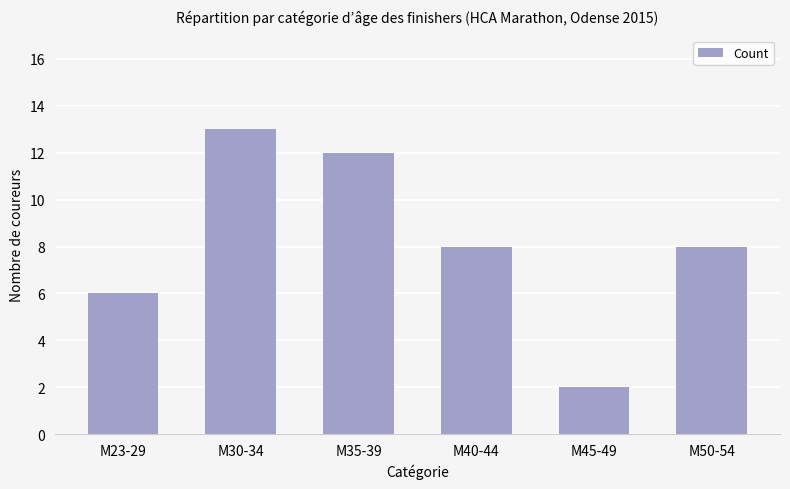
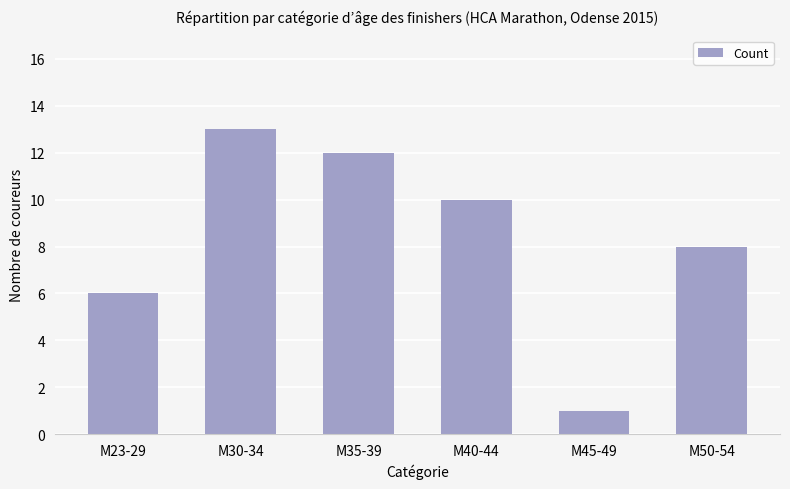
  {
    "M23-29": 6,
    "M30-34": 13,
    "M35-39": 12,
-   "M40-44": 8,
-   "M45-49": 2,
+   "M40-44": 10,
+   "M45-49": 1,
    "M50-54": 8
  }
